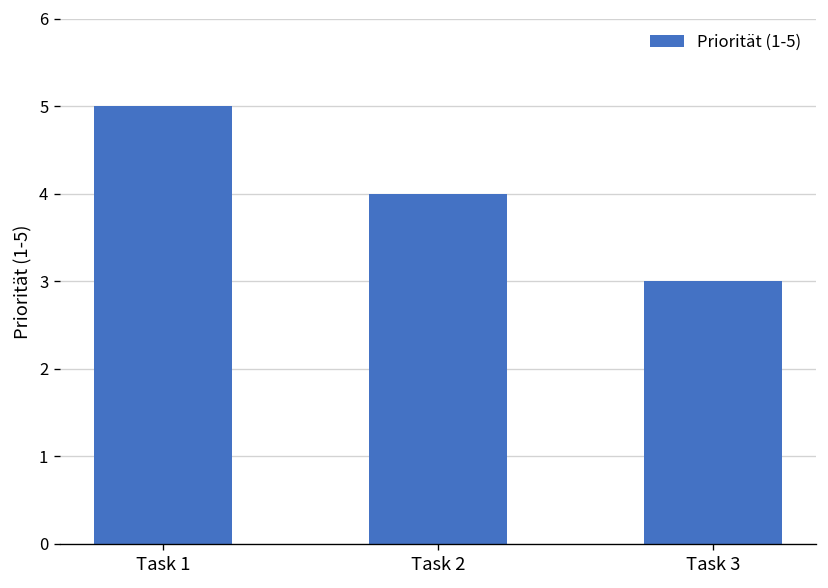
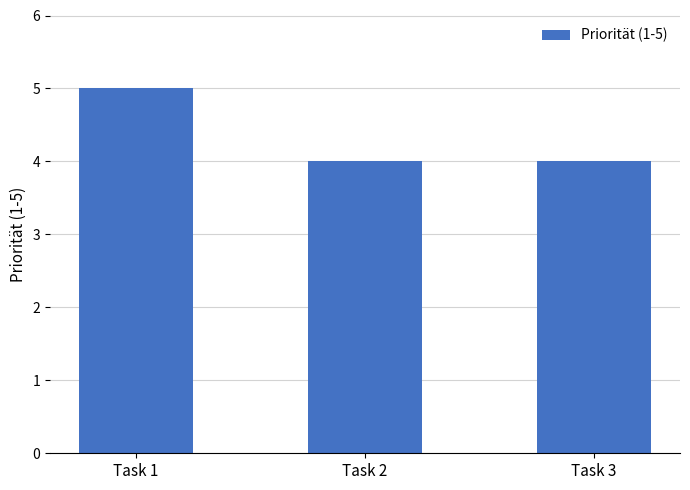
  {
    "Task 1": 5,
    "Task 2": 4,
-   "Task 3": 3
+   "Task 3": 4
  }
